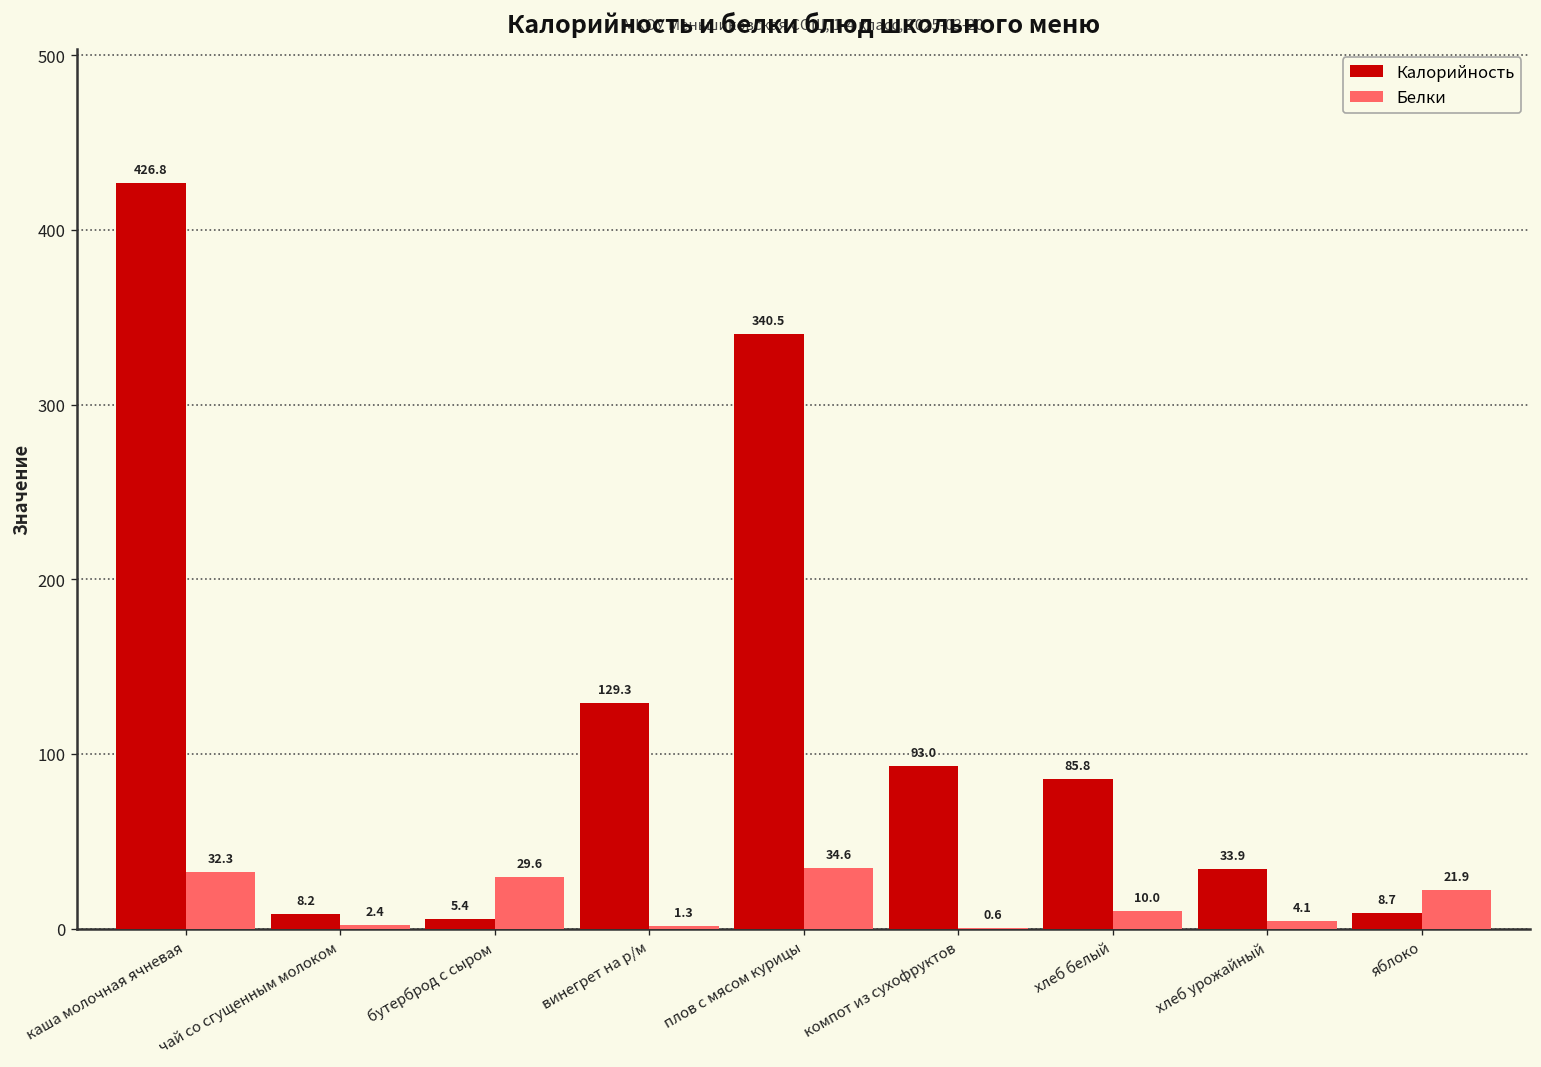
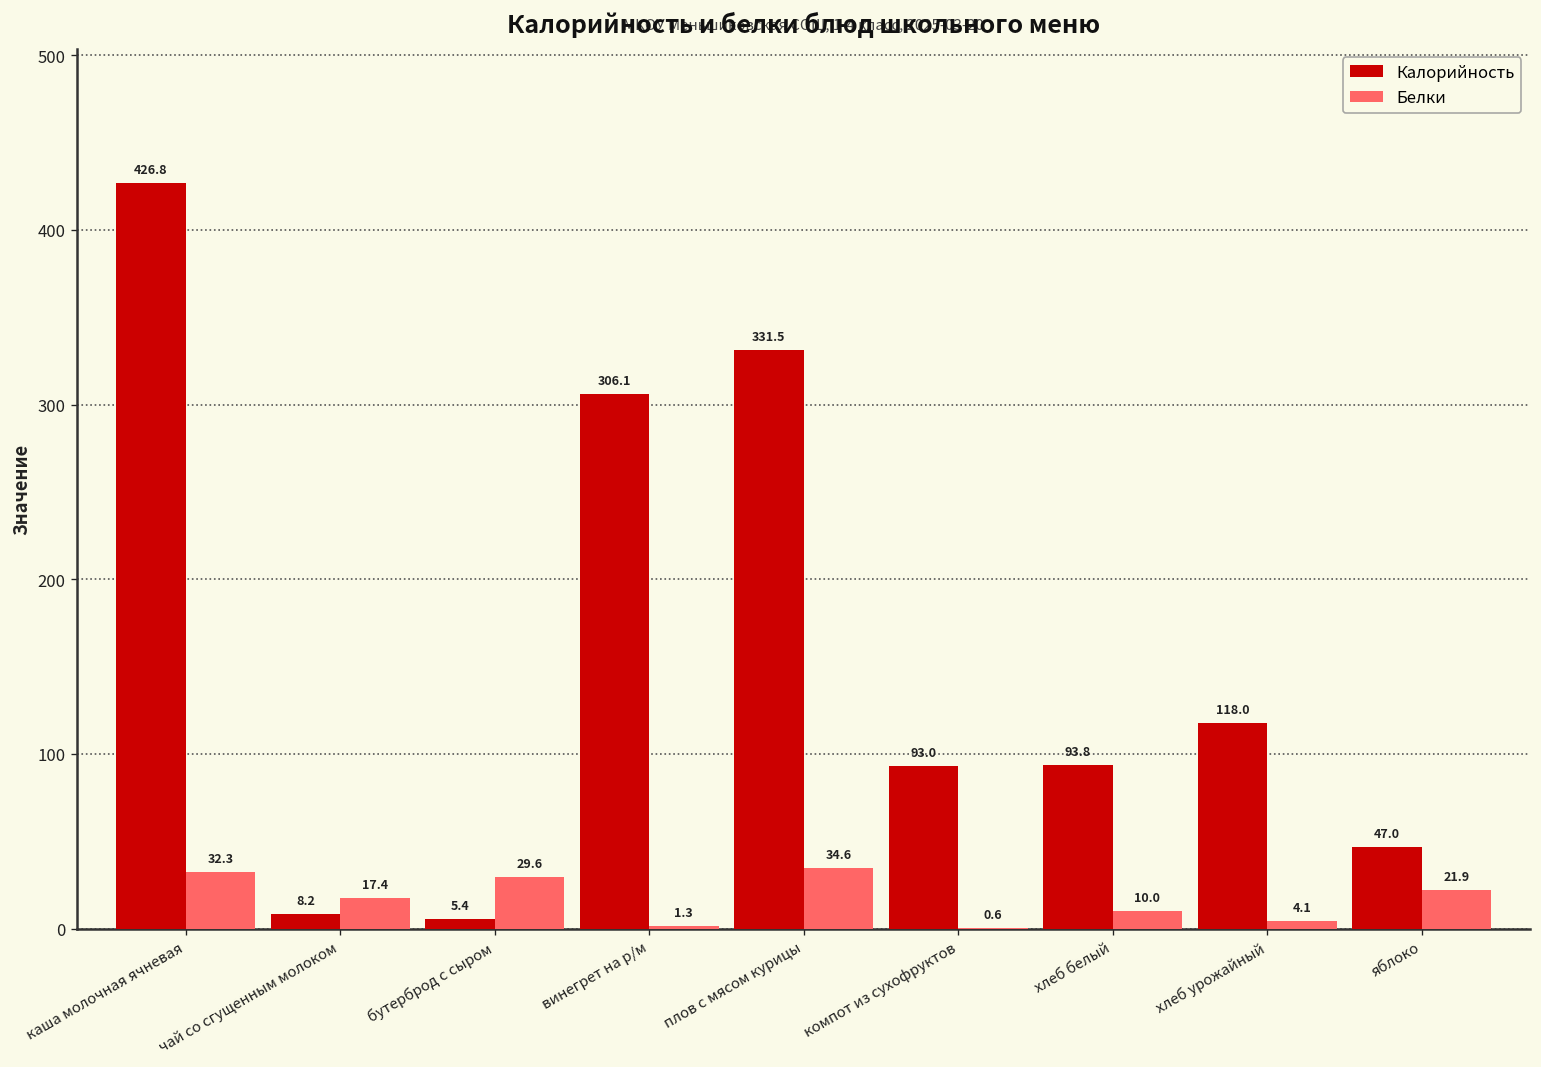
  {
    "Калорийность": {
      "каша молочная ячневая": 426.8,
      "чай со сгущенным молоком": 8.2,
      "бутерброд с сыром": 5.4,
-     "винегрет на р/м": 129.3,
-     "плов с мясом курицы": 340.5,
+     "винегрет на р/м": 306.1,
+     "плов с мясом курицы": 331.5,
      "компот из сухофруктов": 93.0,
-     "хлеб белый": 85.8,
-     "хлеб урожайный": 33.9,
-     "яблоко": 8.7
+     "хлеб белый": 93.8,
+     "хлеб урожайный": 118.0,
+     "яблоко": 47.0
    },
    "Белки": {
      "каша молочная ячневая": 32.3,
-     "чай со сгущенным молоком": 2.4,
+     "чай со сгущенным молоком": 17.4,
      "бутерброд с сыром": 29.6,
      "винегрет на р/м": 1.3,
      "плов с мясом курицы": 34.6,
      "компот из сухофруктов": 0.6,
      "хлеб белый": 10.0,
      "хлеб урожайный": 4.1,
      "яблоко": 21.9
    }
  }
